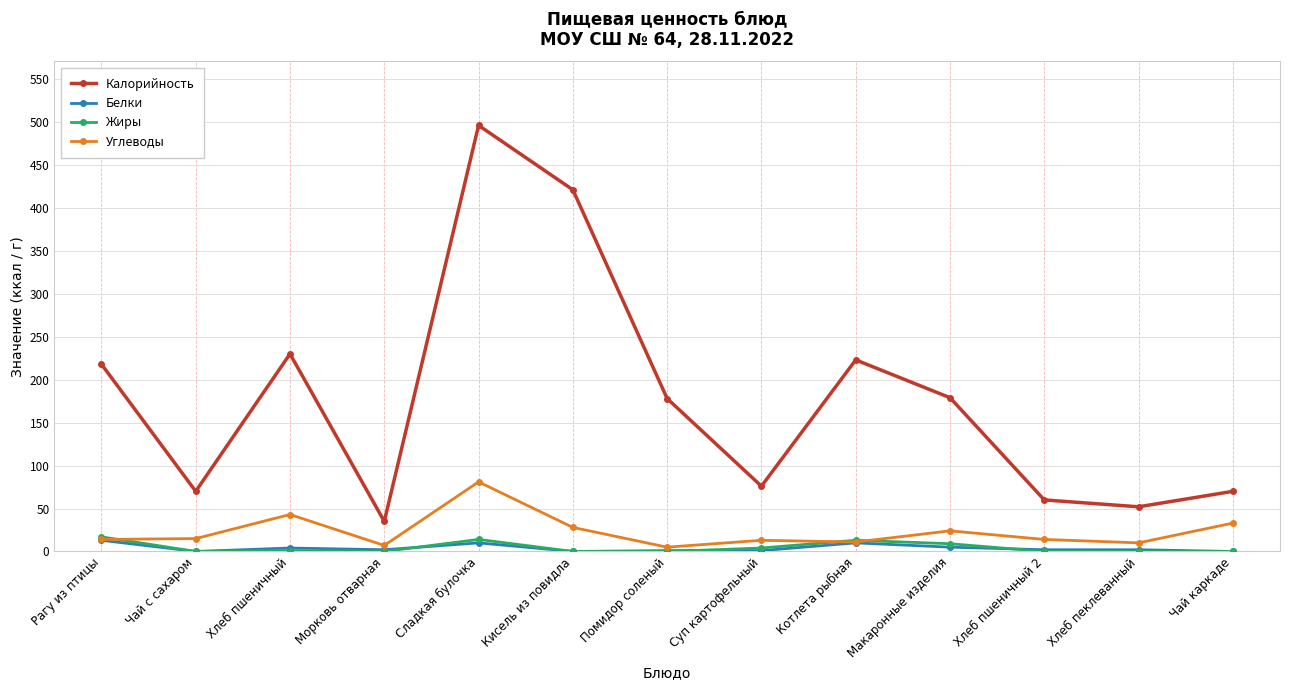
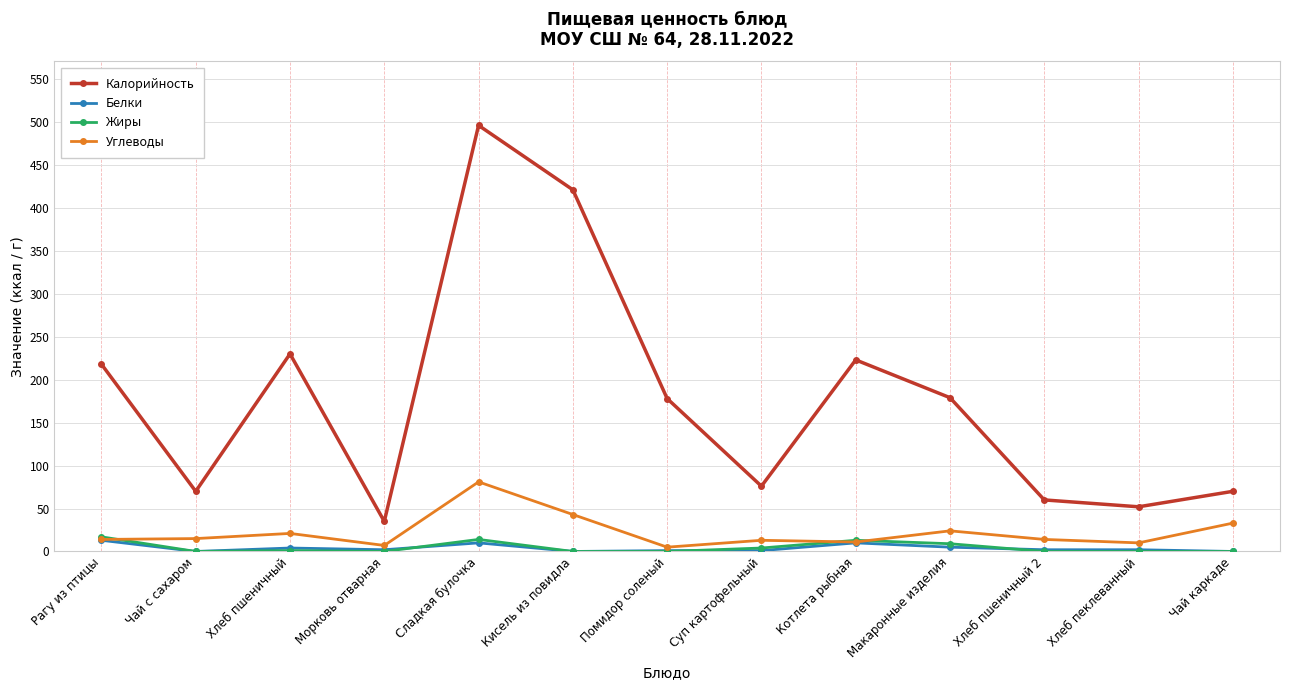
  {
    "Калорийность": {
      "Рагу из птицы": 220,
      "Чай с сахаром": 70,
      "Хлеб пшеничный": 230,
      "Морковь отварная": 40,
      "Сладкая булочка": 500,
      "Кисель из повидла": 420,
      "Помидор соленый": 180,
      "Суп картофельный": 80,
      "Котлета рыбная": 220,
      "Макаронные изделия": 180,
      "Хлеб пшеничный 2": 60,
      "Хлеб пеклеванный": 50,
      "Чай каркаде": 70
    },
    "Белки": {
      "Хлеб пшеничный": 0,
      "Сладкая булочка": 10,
      "Суп картофельный": 0,
      "Макаронные изделия": 10
    },
    "Жиры": {
      "Хлеб пшеничный": 0,
      "Сладкая булочка": 10,
      "Суп картофельный": 0,
      "Макаронные изделия": 10
    },
    "Углеводы": {
      "Чай с сахаром": 20,
-     "Хлеб пшеничный": 40,
+     "Хлеб пшеничный": 20,
      "Морковь отварная": 10,
      "Сладкая булочка": 80,
-     "Кисель из повидла": 30,
+     "Кисель из повидла": 40,
      "Помидор соленый": 10,
      "Суп картофельный": 10,
      "Макаронные изделия": 20,
      "Хлеб пшеничный 2": 10,
      "Хлеб пеклеванный": 10,
      "Чай каркаде": 30
    }
  }
